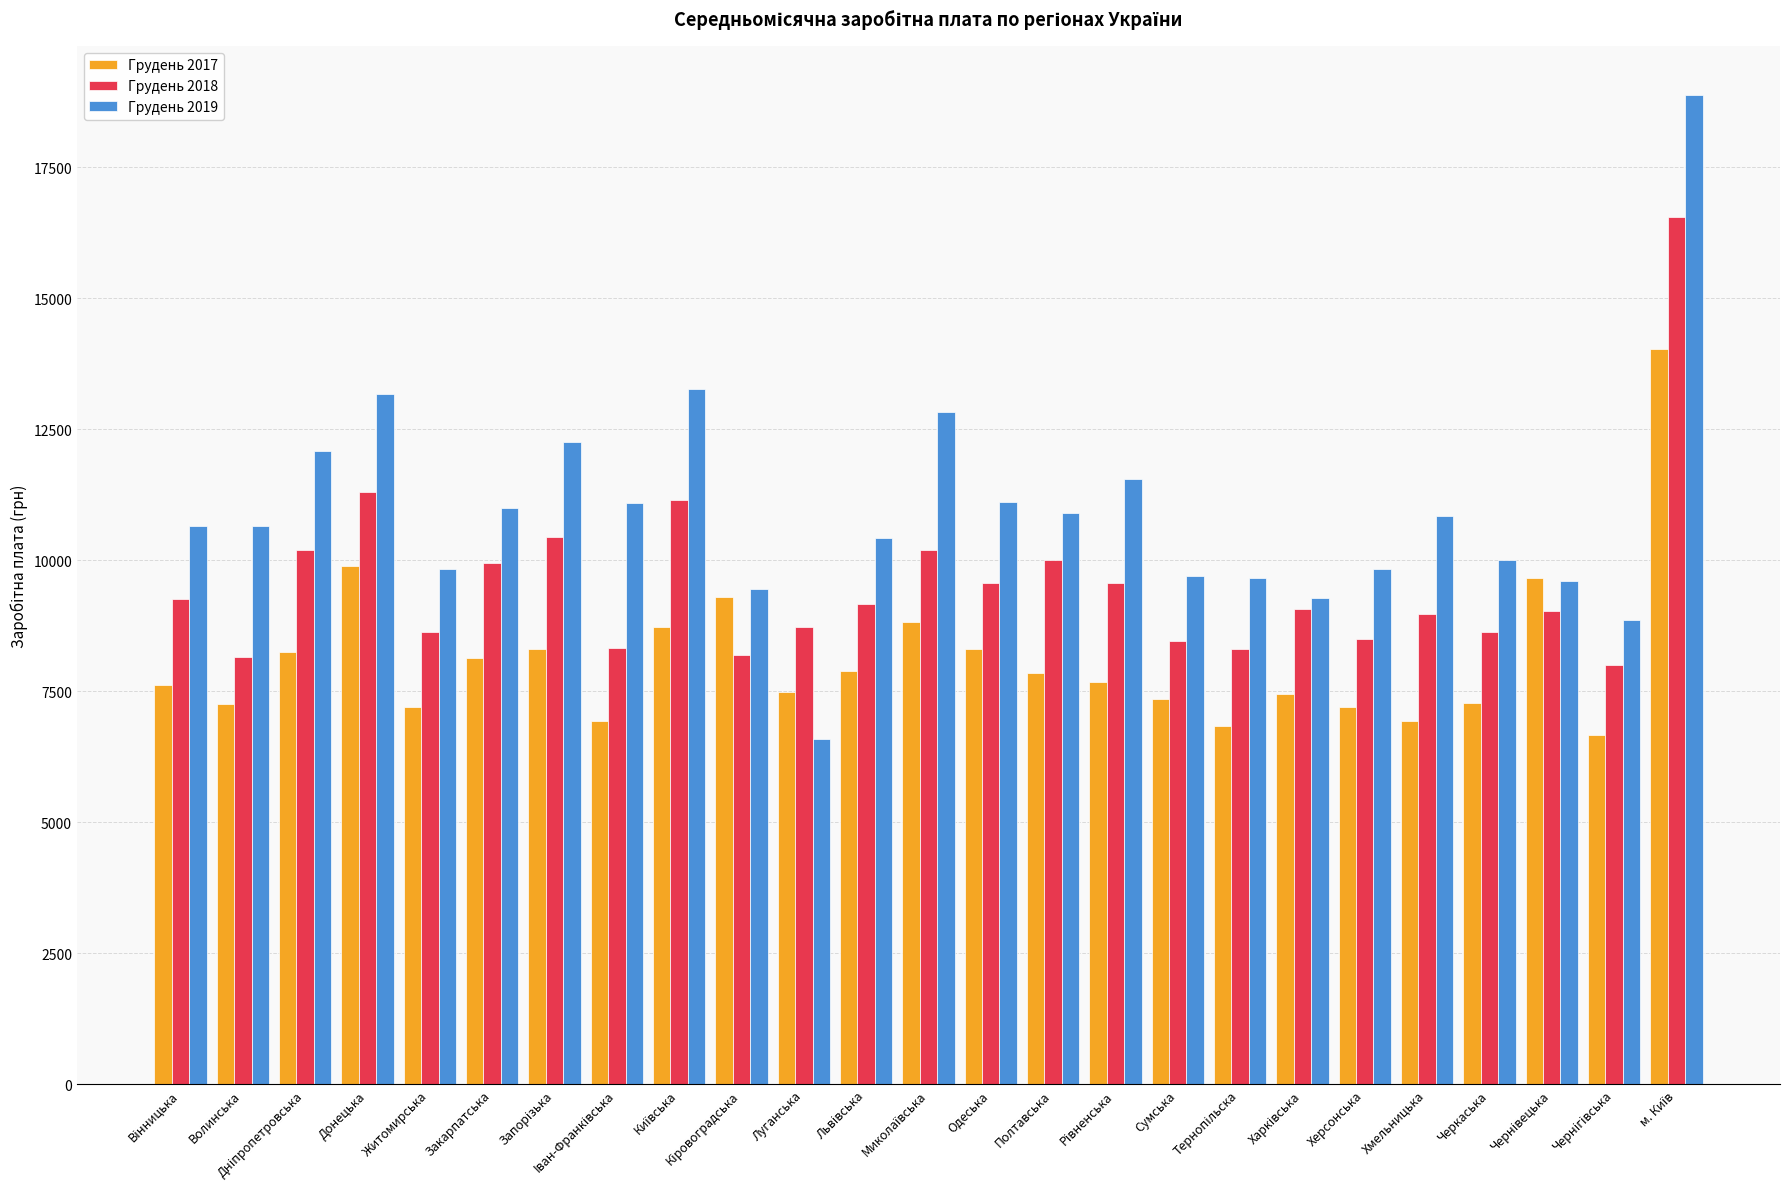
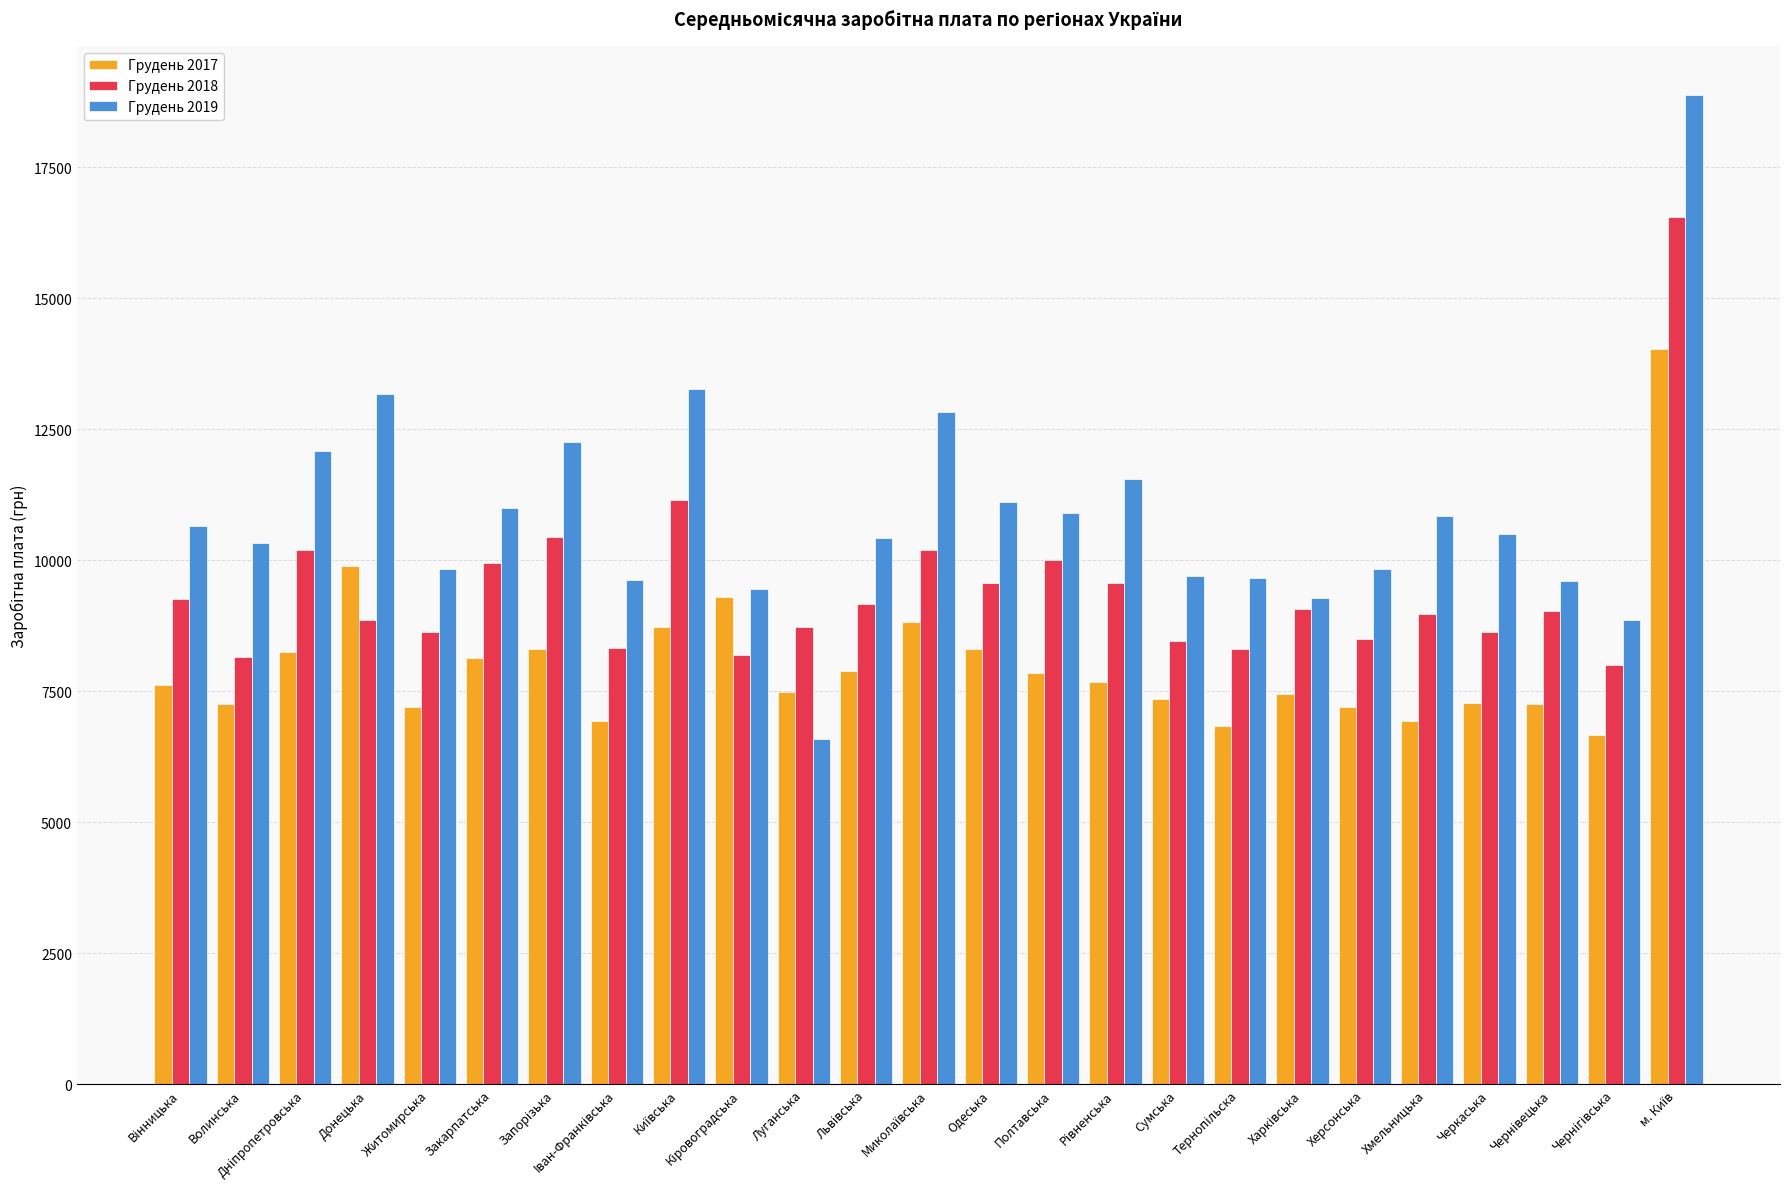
  {
    "Грудень 2017": {
      "Вінницька": 7600,
      "Волинська": 7200,
      "Дніпропетровська": 8200,
      "Донецька": 9900,
      "Житомирська": 7200,
      "Закарпатська": 8100,
      "Запорізька": 8300,
      "Іван-Франківська": 6900,
      "Київська": 8700,
      "Кіровоградська": 9300,
      "Луганська": 7500,
      "Львівська": 7900,
      "Миколаївська": 8800,
      "Одеська": 8300,
      "Полтавська": 7800,
      "Рівненська": 7700,
      "Сумська": 7400,
      "Тернопільска": 6800,
      "Харківська": 7400,
      "Херсонська": 7200,
      "Хмельницька": 6900,
      "Черкаська": 7300,
-     "Чернівецька": 9700,
+     "Чернівецька": 7300,
      "Чернігівська": 6700,
      "м. Київ": 14000
    },
    "Грудень 2018": {
      "Вінницька": 9300,
      "Волинська": 8200,
      "Дніпропетровська": 10200,
-     "Донецька": 11300,
+     "Донецька": 8900,
      "Житомирська": 8600,
      "Закарпатська": 9900,
      "Запорізька": 10400,
      "Іван-Франківська": 8300,
      "Київська": 11100,
      "Кіровоградська": 8200,
      "Луганська": 8700,
      "Львівська": 9200,
      "Миколаївська": 10200,
      "Одеська": 9600,
      "Полтавська": 10000,
      "Рівненська": 9600,
      "Сумська": 8500,
      "Тернопільска": 8300,
      "Харківська": 9100,
      "Херсонська": 8500,
      "Хмельницька": 9000,
      "Черкаська": 8600,
      "Чернівецька": 9000,
      "Чернігівська": 8000,
      "м. Київ": 16500
    },
    "Грудень 2019": {
      "Вінницька": 10700,
-     "Волинська": 10700,
+     "Волинська": 10300,
      "Дніпропетровська": 12100,
      "Донецька": 13200,
      "Житомирська": 9800,
      "Закарпатська": 11000,
      "Запорізька": 12200,
-     "Іван-Франківська": 11100,
+     "Іван-Франківська": 9600,
      "Київська": 13300,
      "Кіровоградська": 9500,
      "Луганська": 6600,
      "Львівська": 10400,
      "Миколаївська": 12800,
      "Одеська": 11100,
      "Полтавська": 10900,
      "Рівненська": 11600,
      "Сумська": 9700,
      "Тернопільска": 9700,
      "Харківська": 9300,
      "Херсонська": 9800,
      "Хмельницька": 10800,
-     "Черкаська": 10000,
+     "Черкаська": 10500,
      "Чернівецька": 9600,
      "Чернігівська": 8900,
      "м. Київ": 18900
    }
  }
